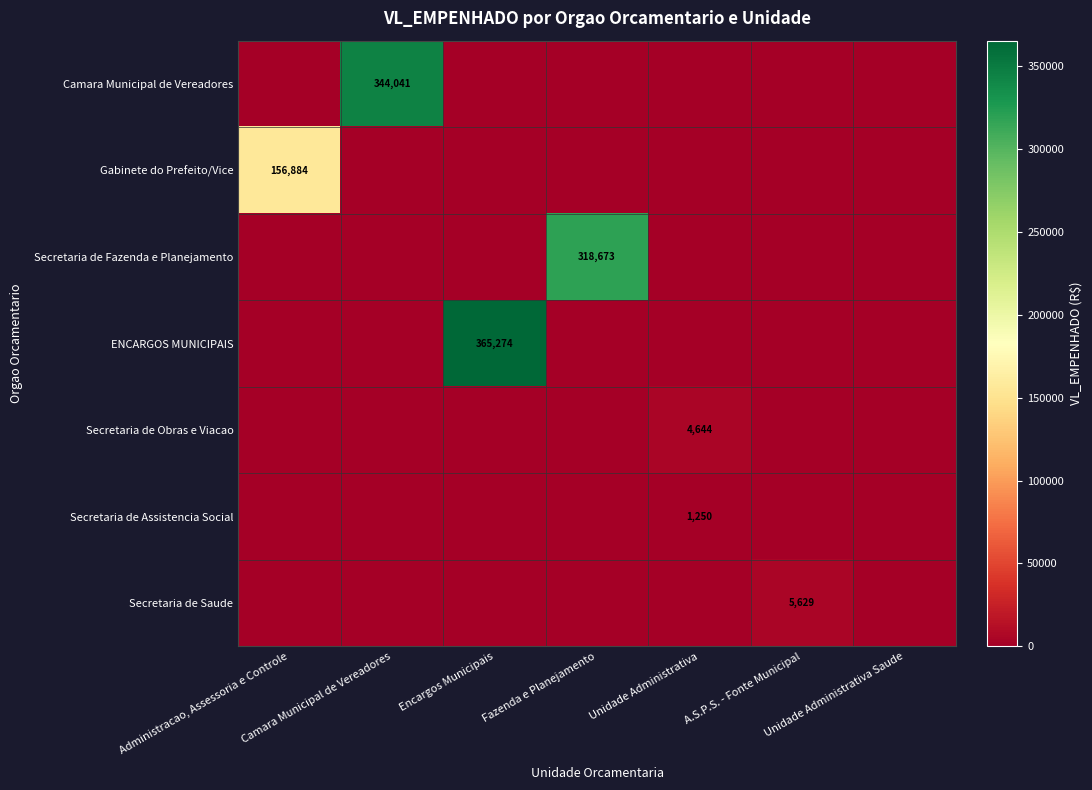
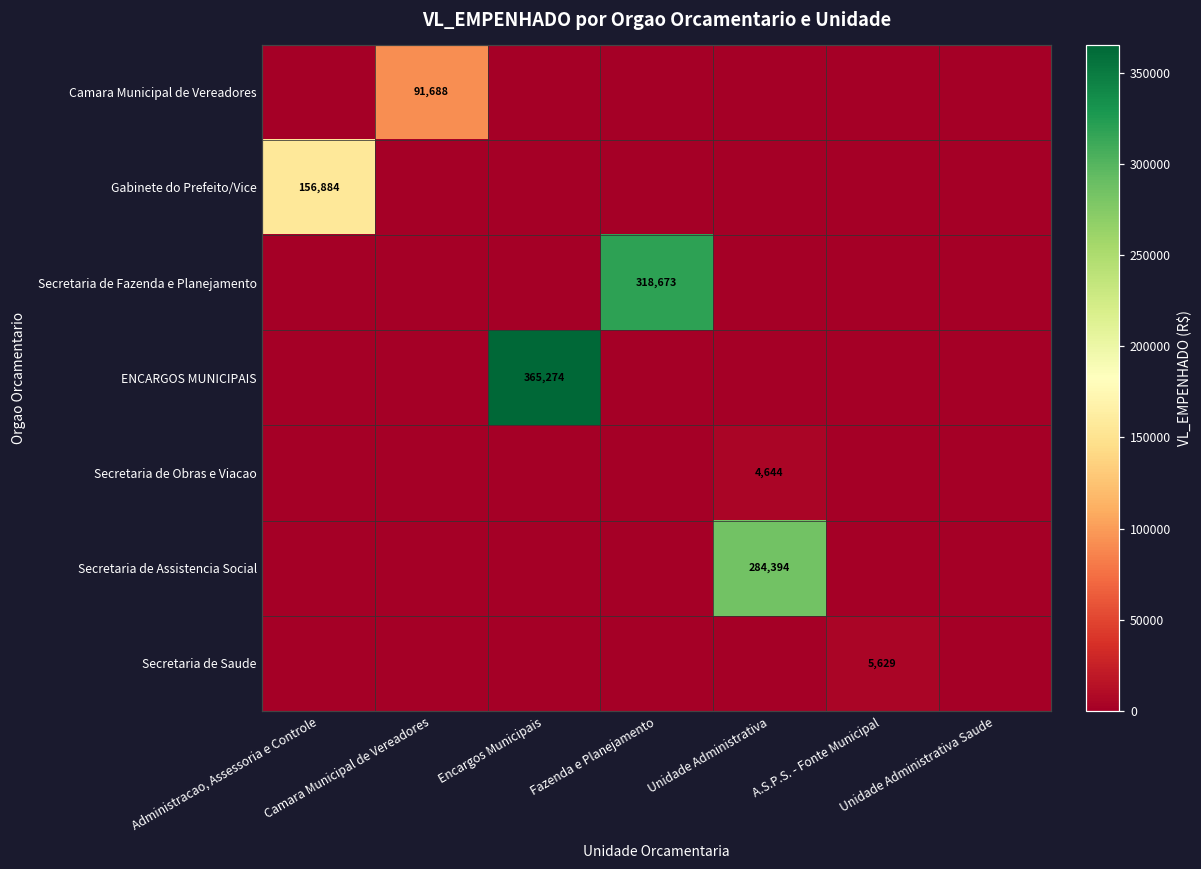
  {
    "Camara Municipal de Vereadores": {
-     "Camara Municipal de Vereadores": "344,041"
+     "Camara Municipal de Vereadores": "91,688"
    },
    "Gabinete do Prefeito/Vice": {
      "Administracao, Assessoria e Controle": "156,884"
    },
    "Secretaria de Fazenda e Planejamento": {
      "Fazenda e Planejamento": "318,673"
    },
    "ENCARGOS MUNICIPAIS": {
      "Encargos Municipais": "365,274"
    },
    "Secretaria de Obras e Viacao": {
      "Unidade Administrativa": "4,644"
    },
    "Secretaria de Assistencia Social": {
-     "Unidade Administrativa": "1,250"
+     "Unidade Administrativa": "284,394"
    },
    "Secretaria de Saude": {
      "A.S.P.S. - Fonte Municipal": "5,629"
    }
  }
